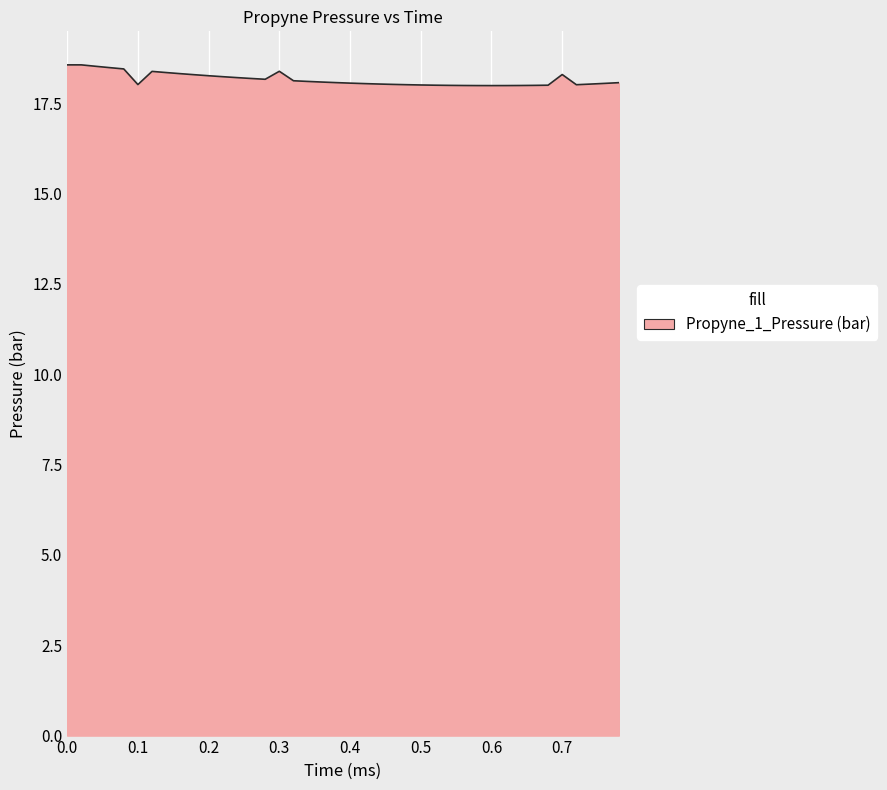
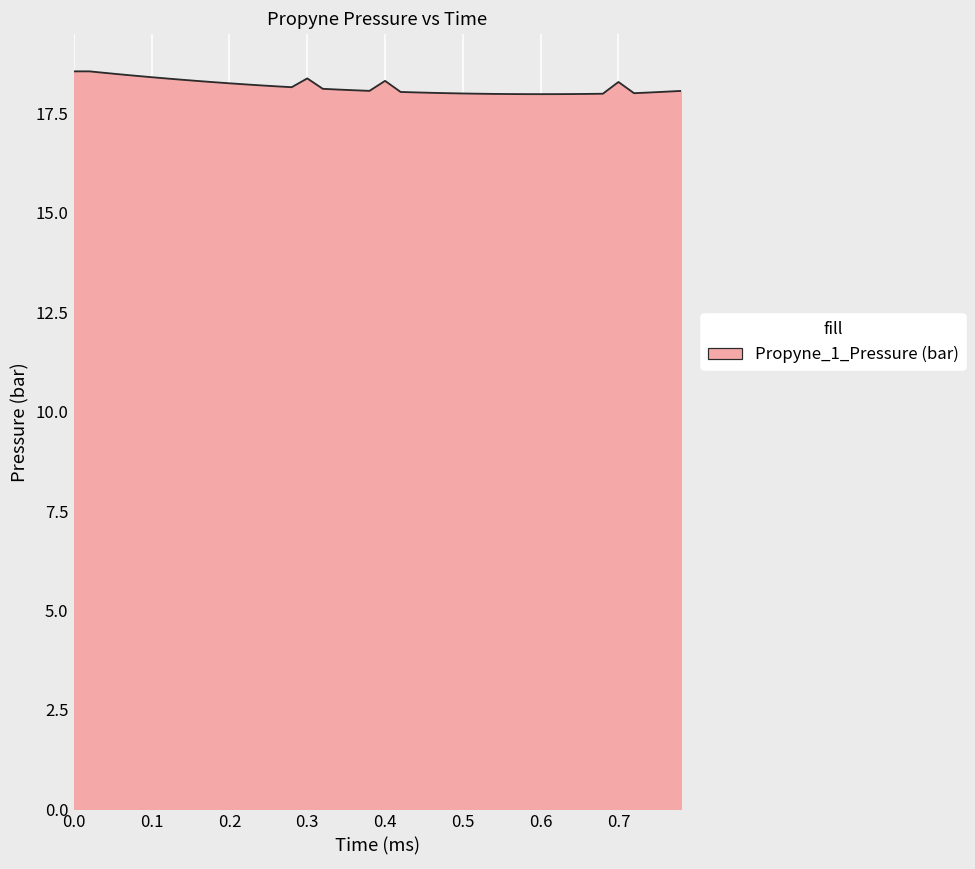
  {
    "0.0": 18.6,
-   "0.1": 18.0,
+   "0.1": 18.4,
    "0.2": 18.3,
    "0.3": 18.4,
-   "0.4": 18.1,
+   "0.4": 18.3,
    "0.5": 18.0,
    "0.6": 18.0,
    "0.7": 18.3
  }
